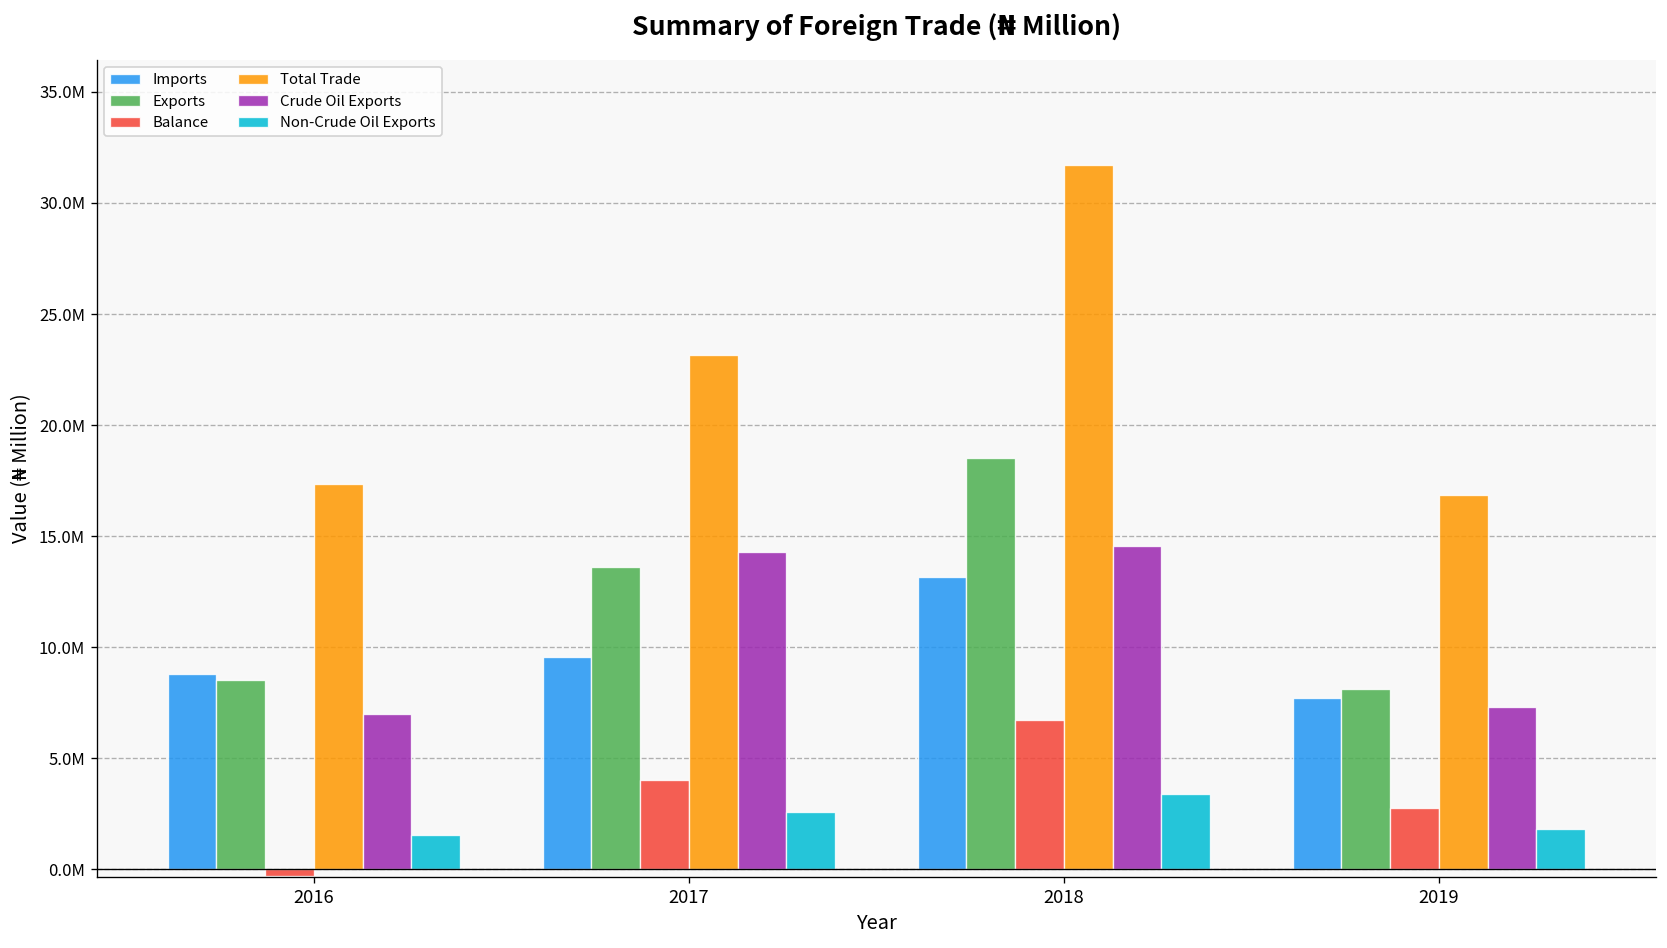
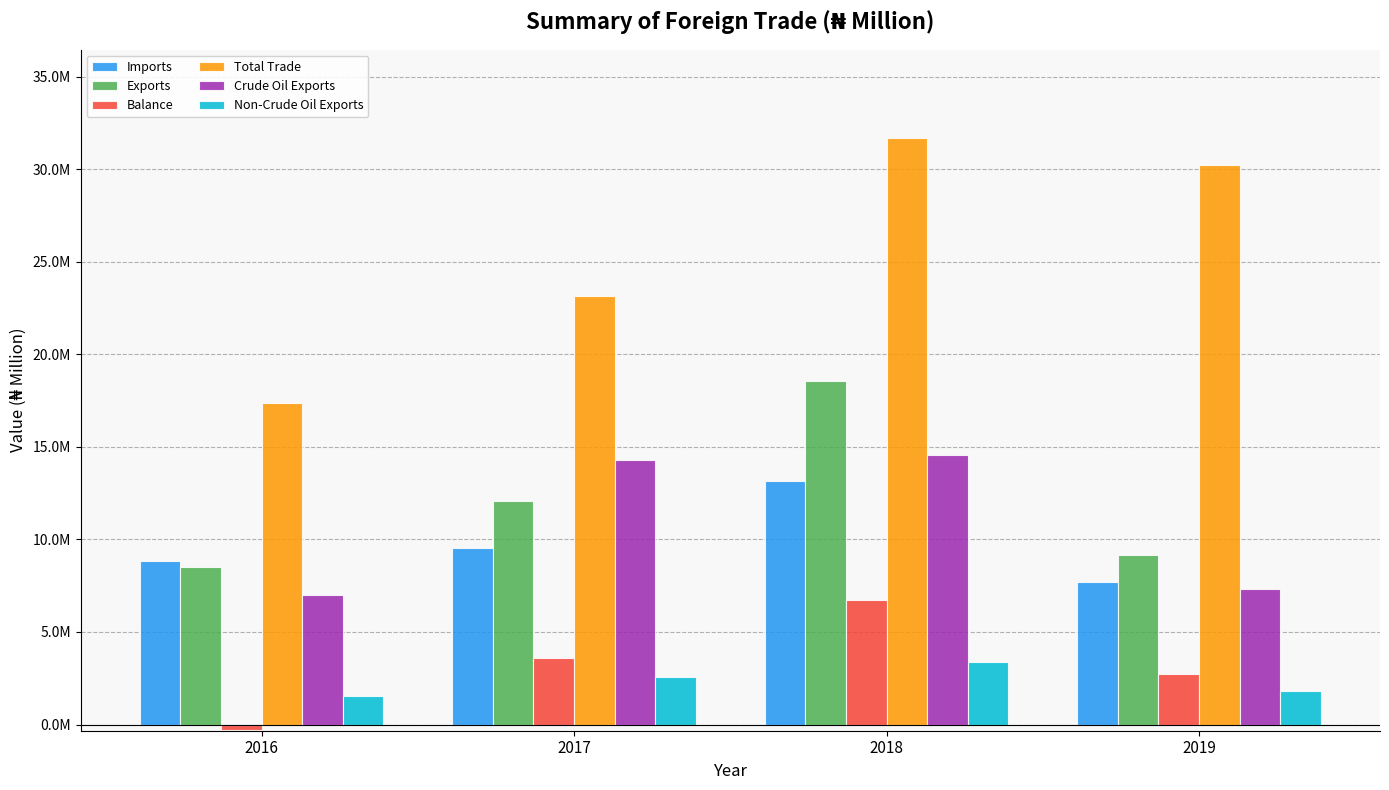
  {
    "Exports": {
      "2016": 8500000,
-     "2017": 13600000,
+     "2017": 12100000,
      "2018": 18500000,
-     "2019": 8100000
+     "2019": 9100000
    },
    "Balance": {
      "2016": -300000,
-     "2017": 4000000,
+     "2017": 3600000,
      "2018": 6700000,
      "2019": 2700000
    },
    "Total Trade": {
      "2016": 17300000,
      "2017": 23200000,
      "2018": 31700000,
-     "2019": 16800000
+     "2019": 30200000
    },
    "Crude Oil Exports": {
      "2016": 7000000,
      "2017": 14300000,
      "2018": 14500000,
      "2019": 7300000
    }
  }
